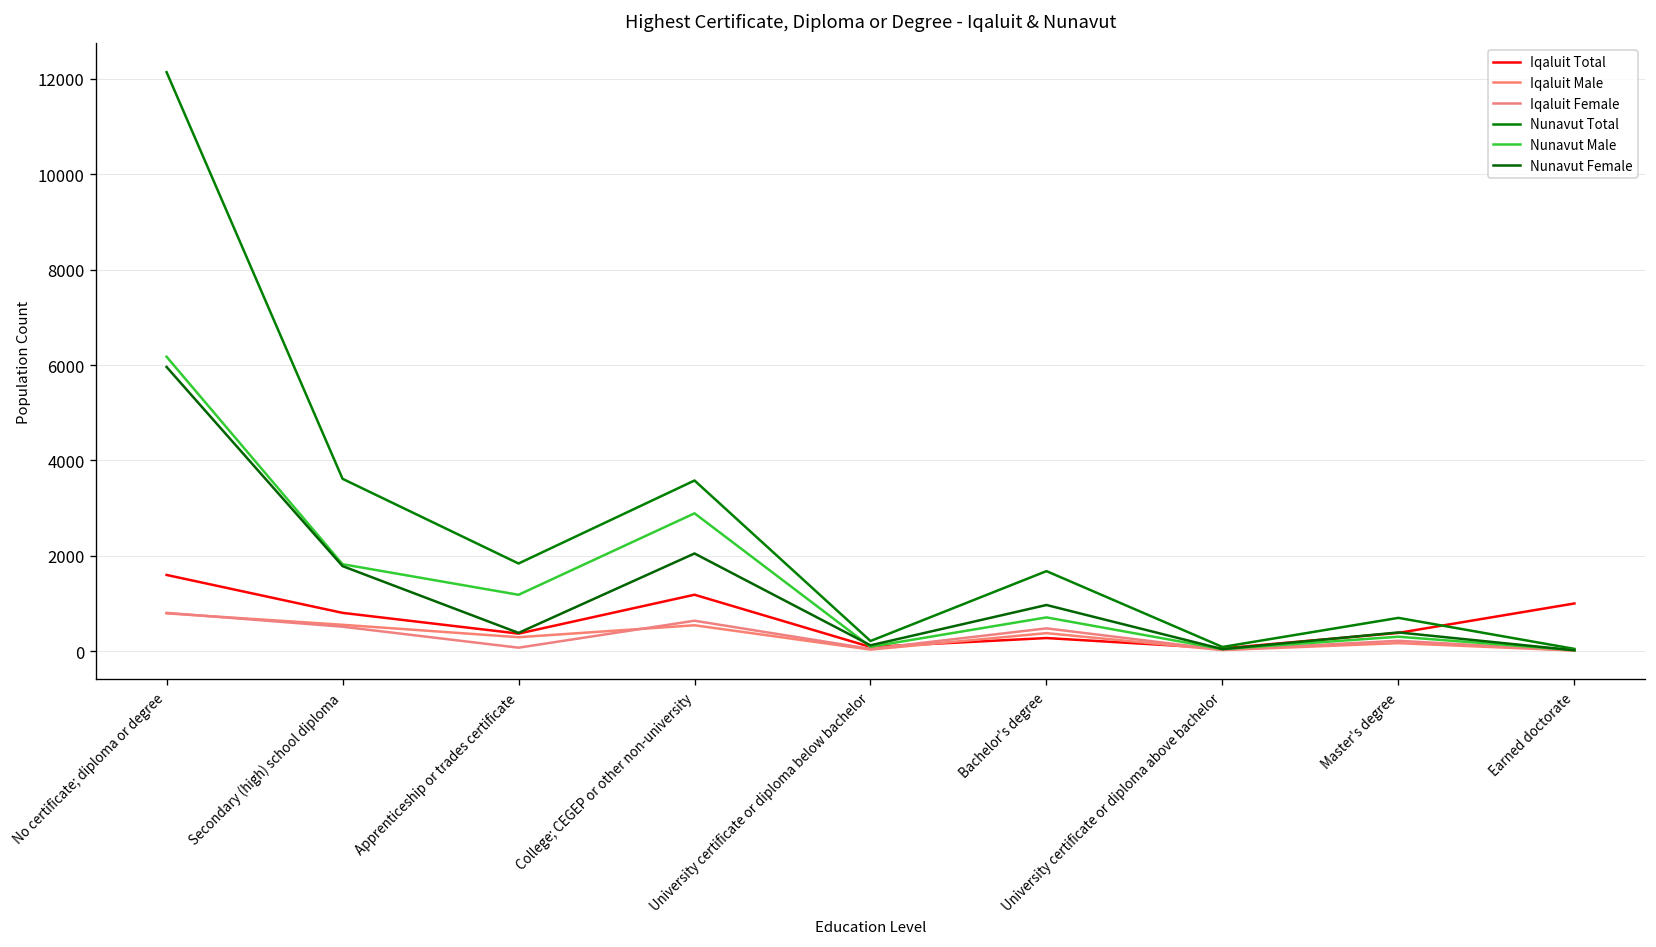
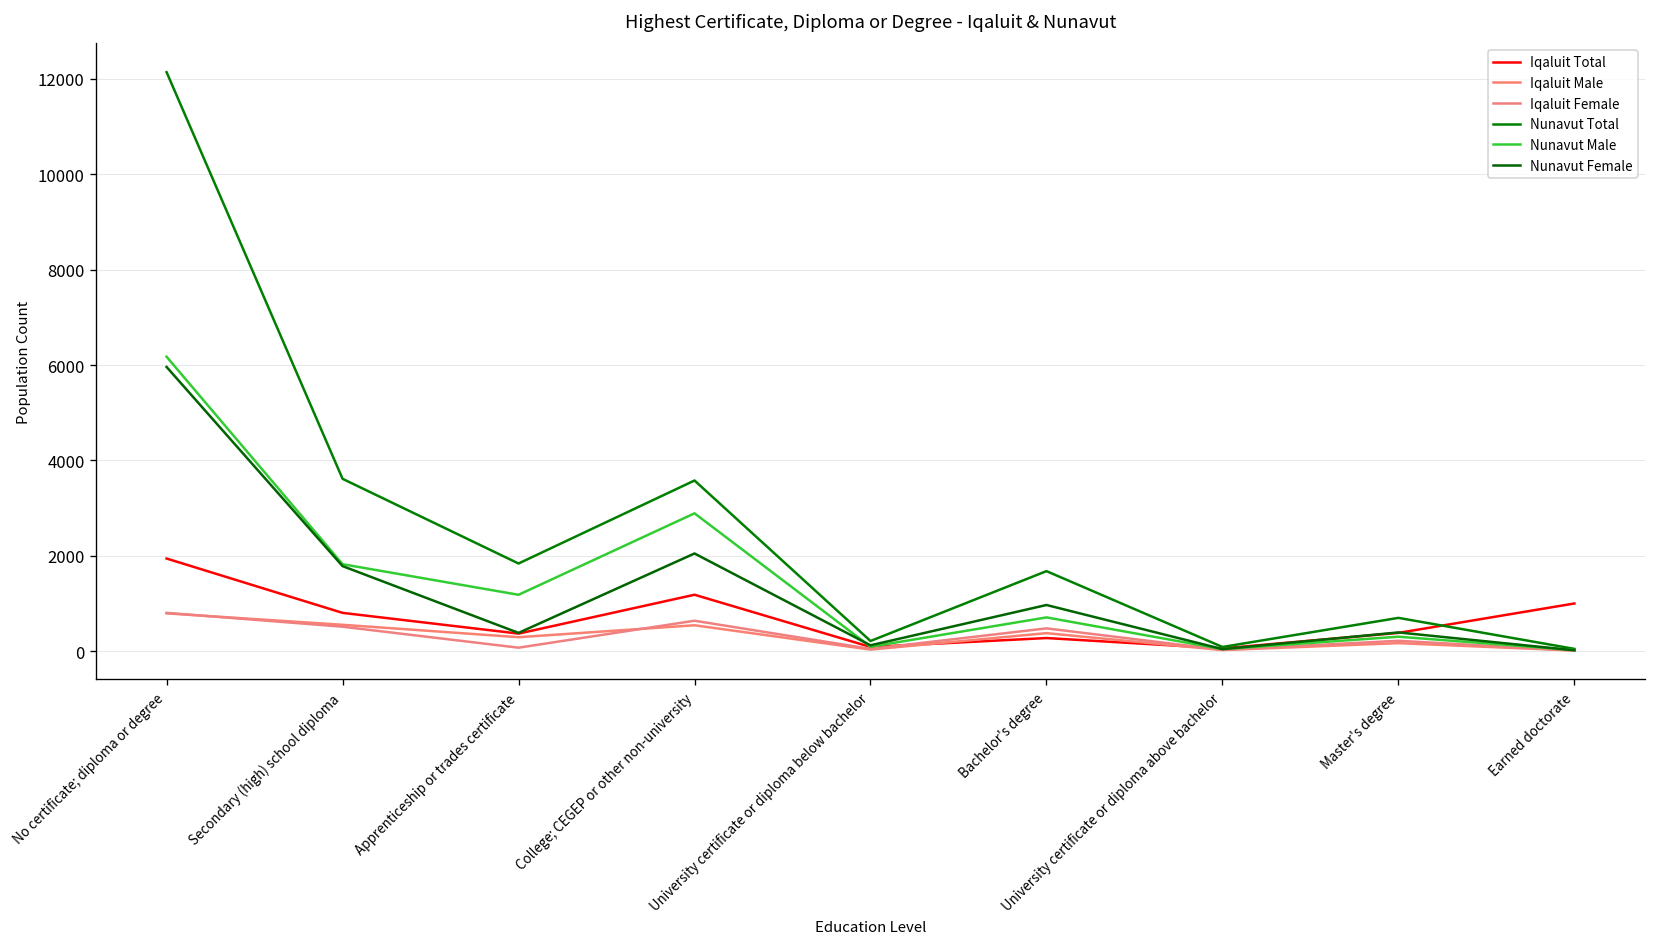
  {
    "Iqaluit Total": {
-     "No certificate; diploma or degree": 1600,
+     "No certificate; diploma or degree": 1900,
      "Secondary (high) school diploma": 800,
      "College; CEGEP or other non-university": 1200,
      "Bachelor's degree": 300,
      "Earned doctorate": 1000
    },
    "Nunavut Male": {
      "No certificate; diploma or degree": 6200,
      "Apprenticeship or trades certificate": 1200,
      "College; CEGEP or other non-university": 2900,
      "Bachelor's degree": 700,
      "Master's degree": 300
    }
  }
